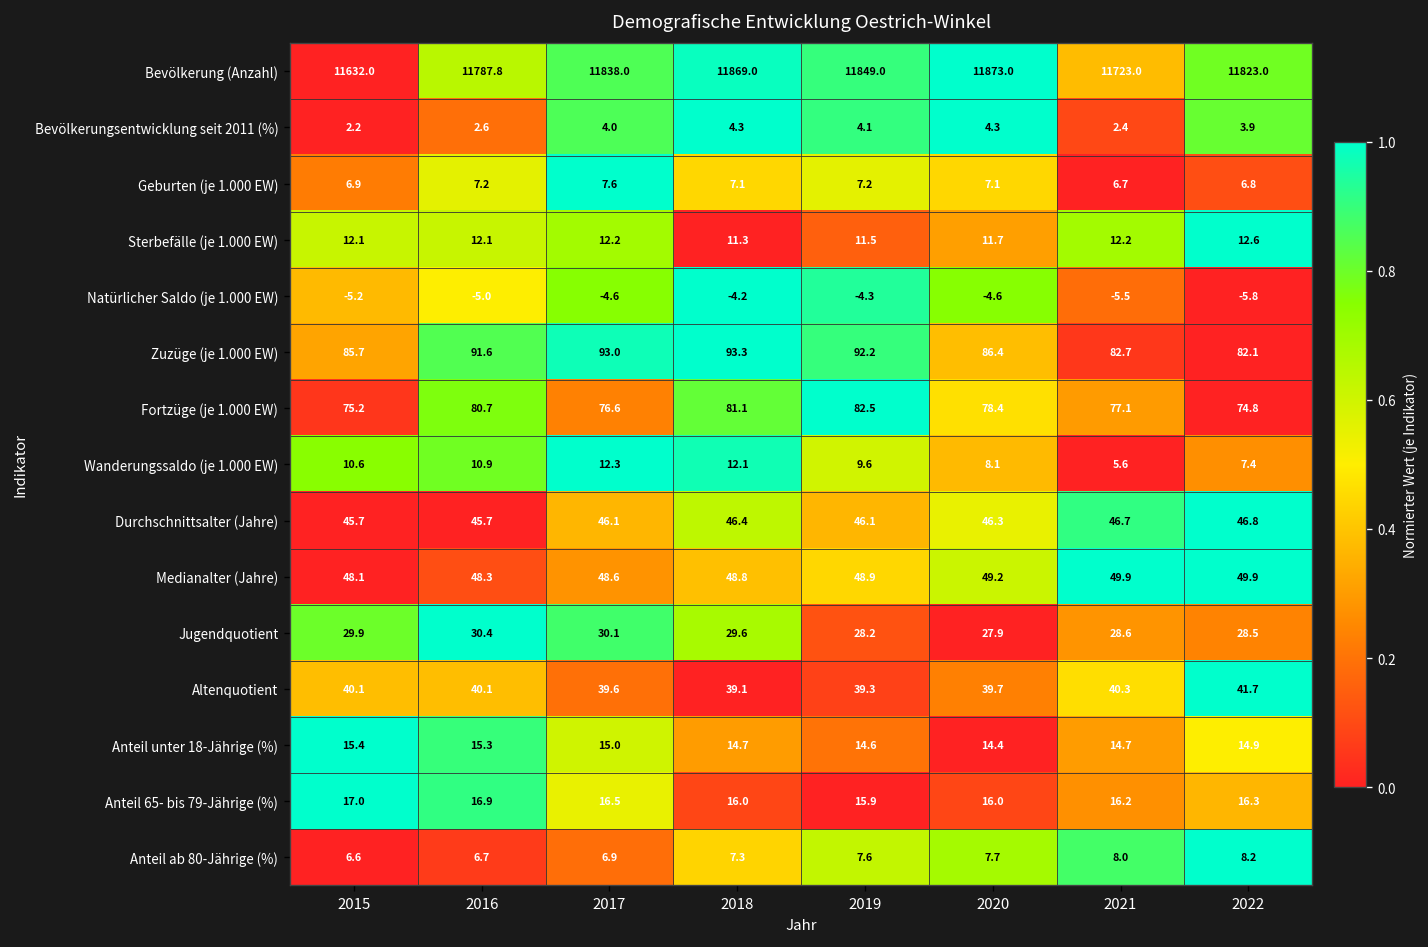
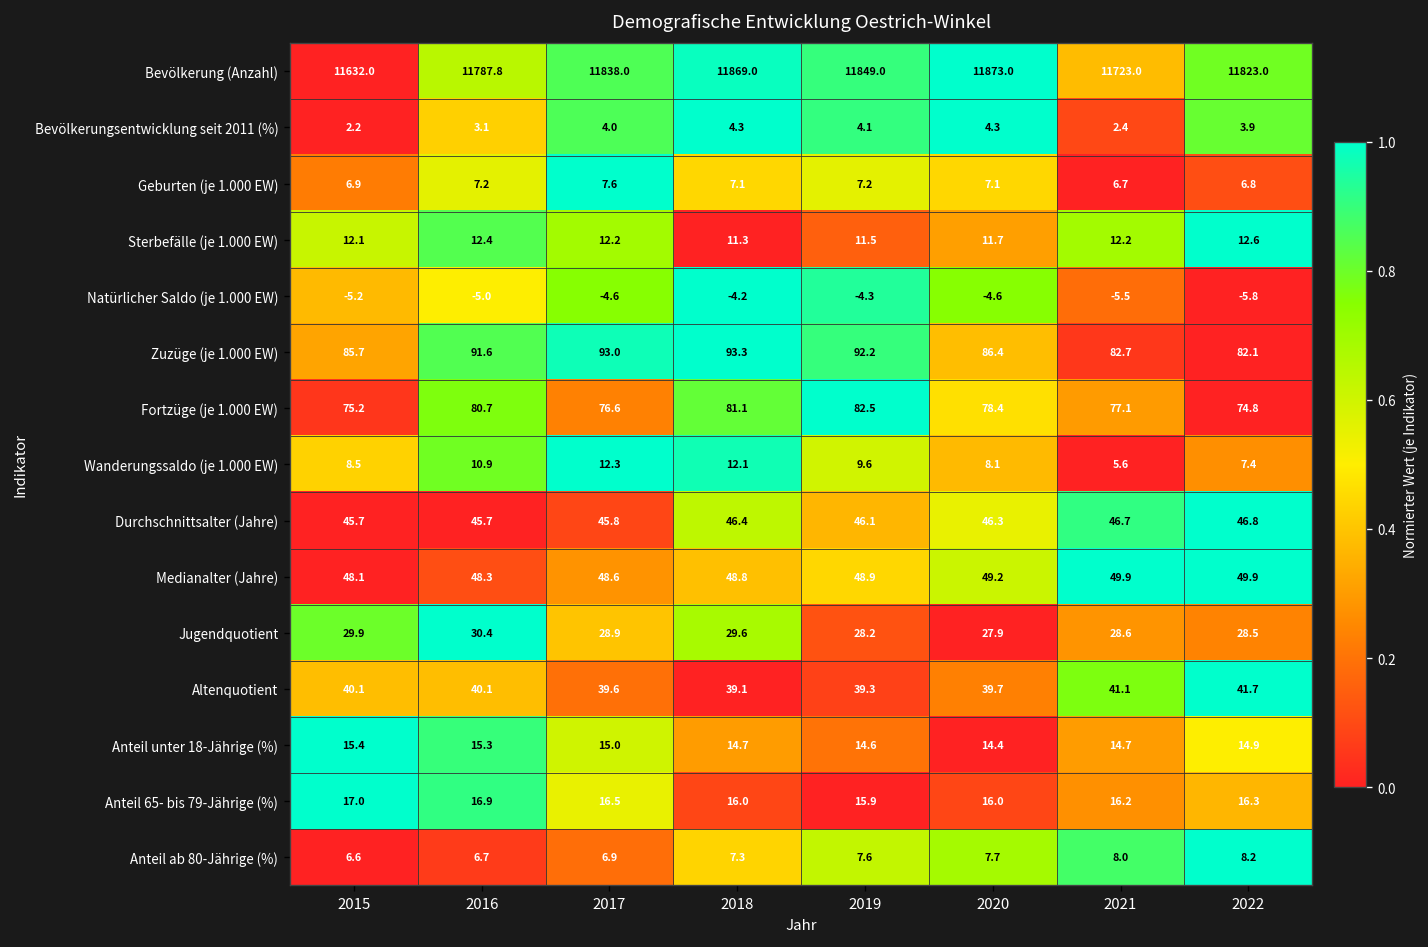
  {
    "Bevölkerung (Anzahl)": {
      "2015": 11632.0,
      "2016": 11787.8,
      "2017": 11838.0,
      "2018": 11869.0,
      "2019": 11849.0,
      "2020": 11873.0,
      "2021": 11723.0,
      "2022": 11823.0
    },
    "Bevölkerungsentwicklung seit 2011 (%)": {
      "2015": 2.2,
-     "2016": 2.6,
+     "2016": 3.1,
      "2017": 4.0,
      "2018": 4.3,
      "2019": 4.1,
      "2020": 4.3,
      "2021": 2.4,
      "2022": 3.9
    },
    "Geburten (je 1.000 EW)": {
      "2015": 6.9,
      "2016": 7.2,
      "2017": 7.6,
      "2018": 7.1,
      "2019": 7.2,
      "2020": 7.1,
      "2021": 6.7,
      "2022": 6.8
    },
    "Sterbefälle (je 1.000 EW)": {
      "2015": 12.1,
-     "2016": 12.1,
+     "2016": 12.4,
      "2017": 12.2,
      "2018": 11.3,
      "2019": 11.5,
      "2020": 11.7,
      "2021": 12.2,
      "2022": 12.6
    },
    "Natürlicher Saldo (je 1.000 EW)": {
      "2015": -5.2,
      "2016": -5.0,
      "2017": -4.6,
      "2018": -4.2,
      "2019": -4.3,
      "2020": -4.6,
      "2021": -5.5,
      "2022": -5.8
    },
    "Zuzüge (je 1.000 EW)": {
      "2015": 85.7,
      "2016": 91.6,
      "2017": 93.0,
      "2018": 93.3,
      "2019": 92.2,
      "2020": 86.4,
      "2021": 82.7,
      "2022": 82.1
    },
    "Fortzüge (je 1.000 EW)": {
      "2015": 75.2,
      "2016": 80.7,
      "2017": 76.6,
      "2018": 81.1,
      "2019": 82.5,
      "2020": 78.4,
      "2021": 77.1,
      "2022": 74.8
    },
    "Wanderungssaldo (je 1.000 EW)": {
-     "2015": 10.6,
+     "2015": 8.5,
      "2016": 10.9,
      "2017": 12.3,
      "2018": 12.1,
      "2019": 9.6,
      "2020": 8.1,
      "2021": 5.6,
      "2022": 7.4
    },
    "Durchschnittsalter (Jahre)": {
      "2015": 45.7,
      "2016": 45.7,
-     "2017": 46.1,
+     "2017": 45.8,
      "2018": 46.4,
      "2019": 46.1,
      "2020": 46.3,
      "2021": 46.7,
      "2022": 46.8
    },
    "Medianalter (Jahre)": {
      "2015": 48.1,
      "2016": 48.3,
      "2017": 48.6,
      "2018": 48.8,
      "2019": 48.9,
      "2020": 49.2,
      "2021": 49.9,
      "2022": 49.9
    },
    "Jugendquotient": {
      "2015": 29.9,
      "2016": 30.4,
-     "2017": 30.1,
+     "2017": 28.9,
      "2018": 29.6,
      "2019": 28.2,
      "2020": 27.9,
      "2021": 28.6,
      "2022": 28.5
    },
    "Altenquotient": {
      "2015": 40.1,
      "2016": 40.1,
      "2017": 39.6,
      "2018": 39.1,
      "2019": 39.3,
      "2020": 39.7,
-     "2021": 40.3,
+     "2021": 41.1,
      "2022": 41.7
    },
    "Anteil unter 18-Jährige (%)": {
      "2015": 15.4,
      "2016": 15.3,
      "2017": 15.0,
      "2018": 14.7,
      "2019": 14.6,
      "2020": 14.4,
      "2021": 14.7,
      "2022": 14.9
    },
    "Anteil 65- bis 79-Jährige (%)": {
      "2015": 17.0,
      "2016": 16.9,
      "2017": 16.5,
      "2018": 16.0,
      "2019": 15.9,
      "2020": 16.0,
      "2021": 16.2,
      "2022": 16.3
    },
    "Anteil ab 80-Jährige (%)": {
      "2015": 6.6,
      "2016": 6.7,
      "2017": 6.9,
      "2018": 7.3,
      "2019": 7.6,
      "2020": 7.7,
      "2021": 8.0,
      "2022": 8.2
    }
  }
